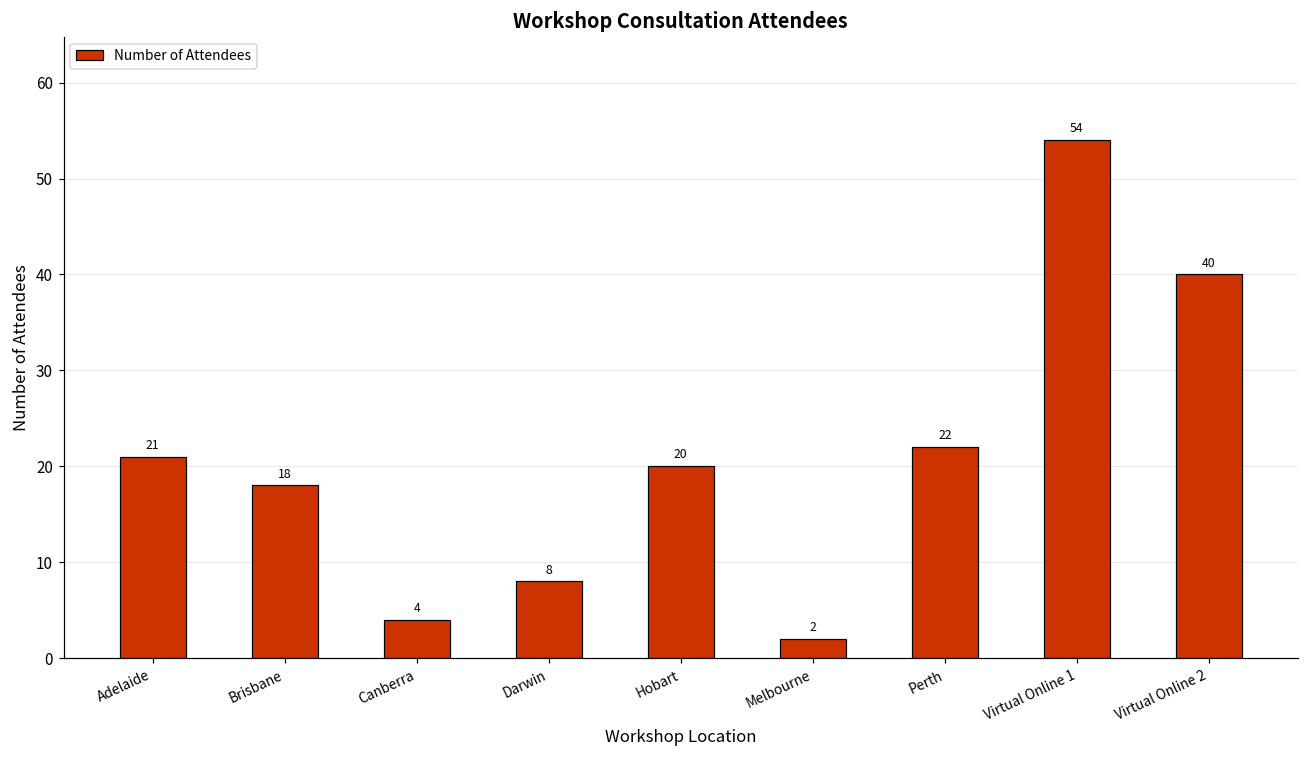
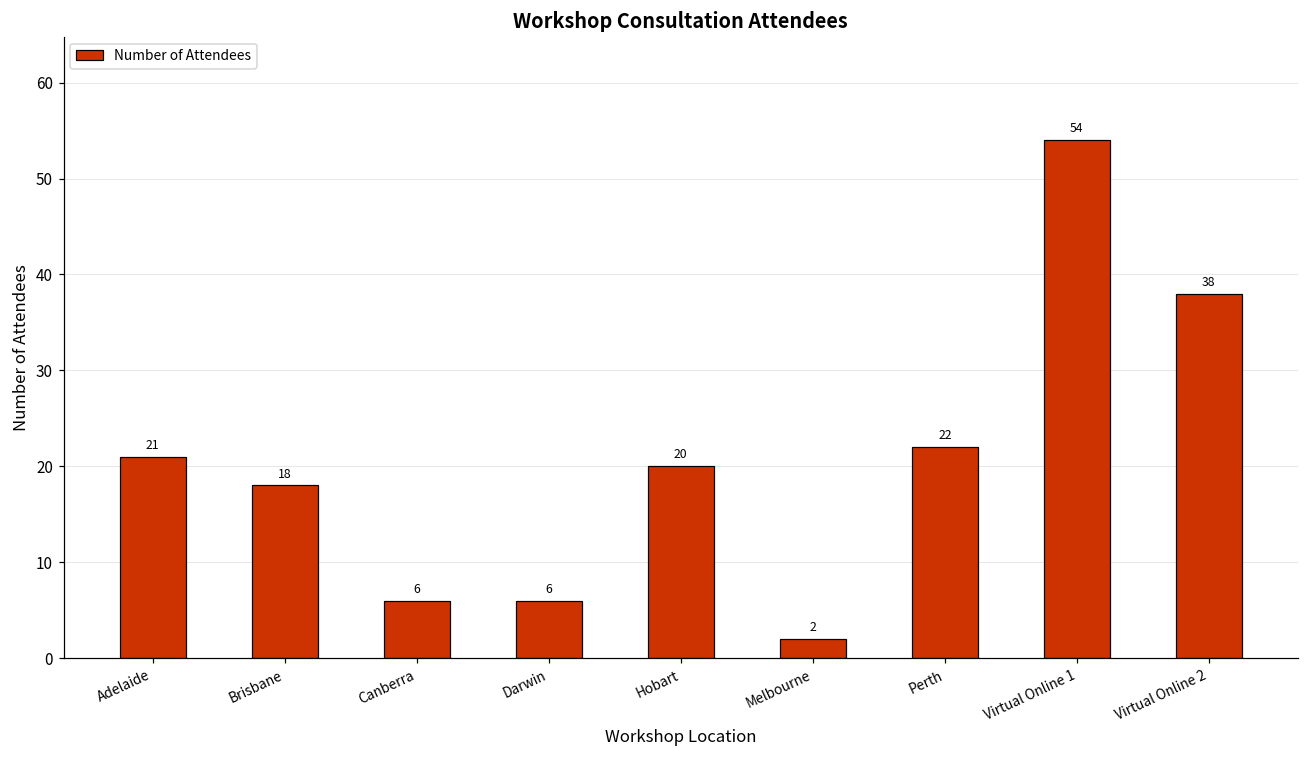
  {
    "Adelaide": 21,
    "Brisbane": 18,
-   "Canberra": 4,
-   "Darwin": 8,
+   "Canberra": 6,
+   "Darwin": 6,
    "Hobart": 20,
    "Melbourne": 2,
    "Perth": 22,
    "Virtual Online 1": 54,
-   "Virtual Online 2": 40
+   "Virtual Online 2": 38
  }
